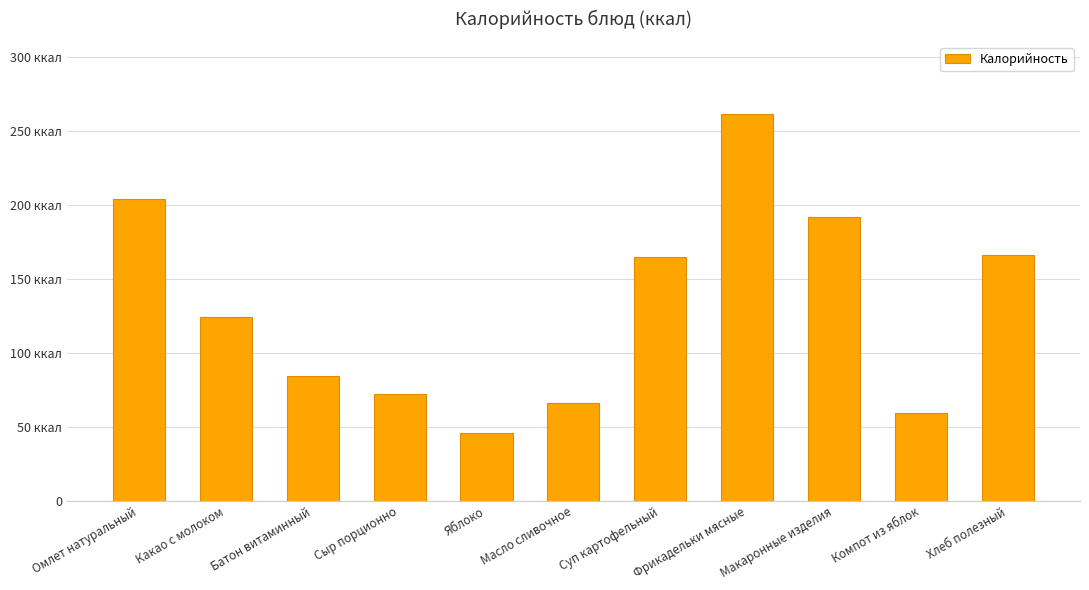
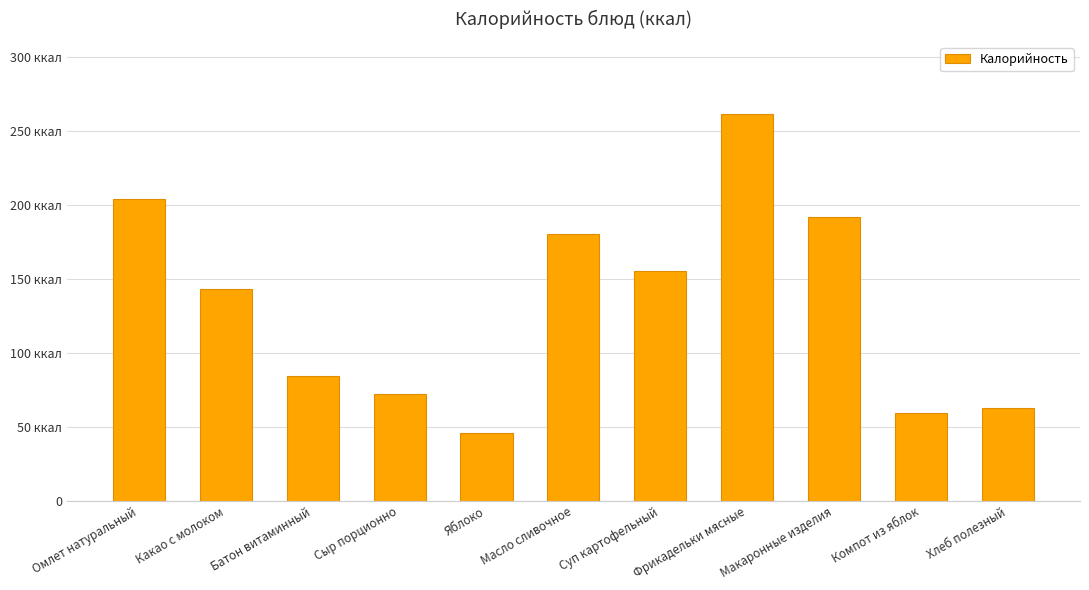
  {
    "Омлет натуральный": "204 ккал",
-   "Какао с молоком": "124 ккал",
+   "Какао с молоком": "143 ккал",
    "Батон витаминный": "84 ккал",
    "Сыр порционно": "72 ккал",
    "Яблоко": "46 ккал",
-   "Масло сливочное": "66 ккал",
-   "Суп картофельный": "165 ккал",
+   "Масло сливочное": "180 ккал",
+   "Суп картофельный": "155 ккал",
    "Фрикадельки мясные": "261 ккал",
    "Макаронные изделия": "192 ккал",
    "Компот из яблок": "59 ккал",
-   "Хлеб полезный": "166 ккал"
+   "Хлеб полезный": "63 ккал"
  }
